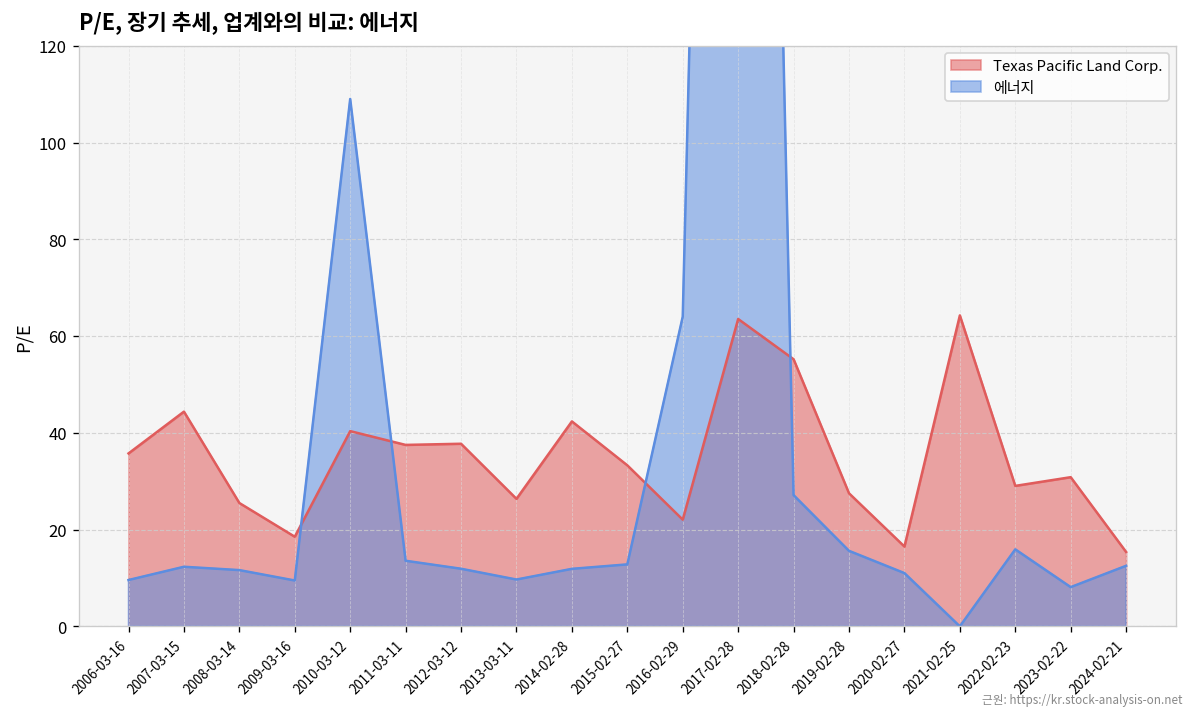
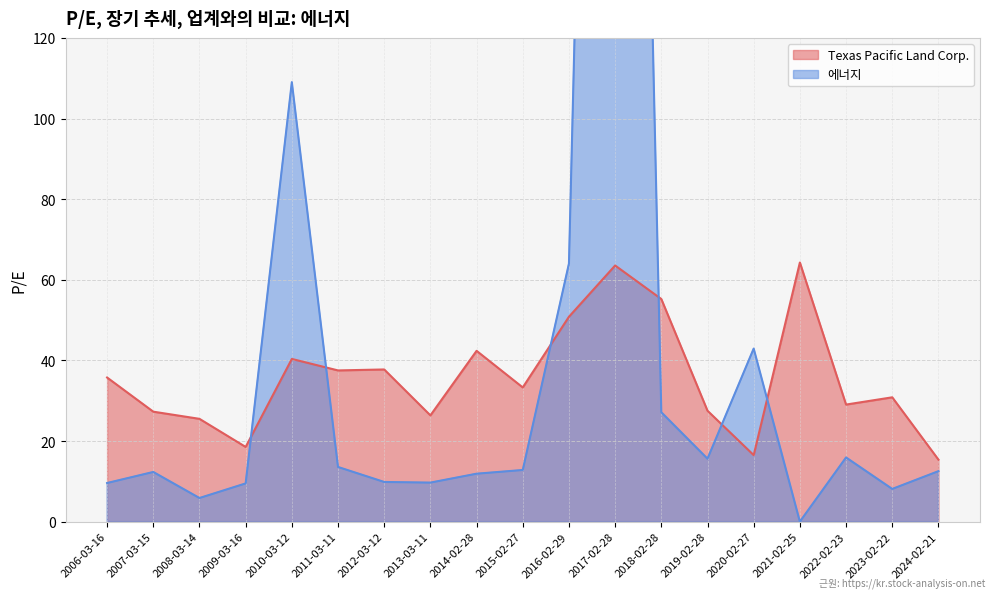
  {
    "Texas Pacific Land Corp.": {
      "2006-03-16": 36,
-     "2007-03-15": 44,
+     "2007-03-15": 27,
      "2008-03-14": 26,
      "2009-03-16": 19,
      "2010-03-12": 40,
      "2011-03-11": 38,
      "2012-03-12": 38,
      "2013-03-11": 26,
      "2014-02-28": 42,
      "2015-02-27": 33,
-     "2016-02-29": 22,
+     "2016-02-29": 51,
      "2017-02-28": 64,
      "2018-02-28": 55,
      "2019-02-28": 28,
      "2020-02-27": 17,
      "2021-02-25": 64,
      "2022-02-23": 29,
      "2023-02-22": 31,
      "2024-02-21": 15
    },
    "에너지": {
      "2006-03-16": 10,
      "2007-03-15": 12,
-     "2008-03-14": 12,
+     "2008-03-14": 6,
      "2009-03-16": 9,
      "2010-03-12": 109,
      "2011-03-11": 14,
-     "2012-03-12": 12,
+     "2012-03-12": 10,
      "2013-03-11": 10,
      "2014-02-28": 12,
      "2015-02-27": 13,
      "2016-02-29": 64,
      "2018-02-28": 27,
      "2019-02-28": 16,
-     "2020-02-27": 11,
+     "2020-02-27": 43,
      "2021-02-25": 0,
      "2022-02-23": 16,
      "2023-02-22": 8,
      "2024-02-21": 13
    }
  }
